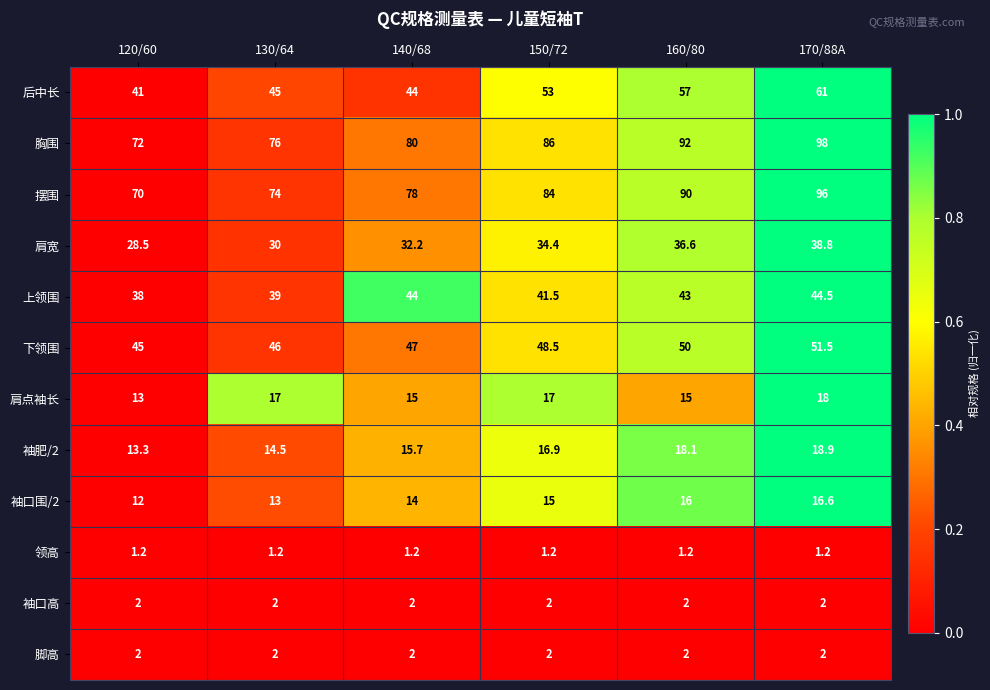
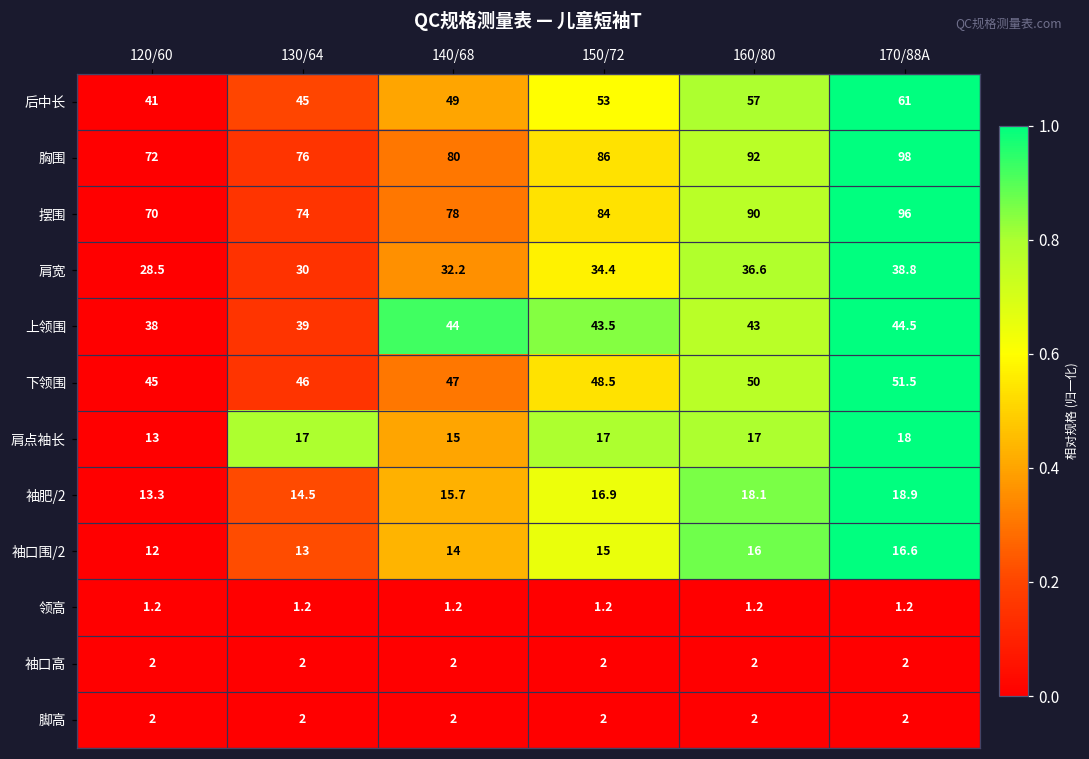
  {
    "后中长": {
      "120/60": 41,
      "130/64": 45,
-     "140/68": 44,
+     "140/68": 49,
      "150/72": 53,
      "160/80": 57,
      "170/88A": 61
    },
    "胸围": {
      "120/60": 72,
      "130/64": 76,
      "140/68": 80,
      "150/72": 86,
      "160/80": 92,
      "170/88A": 98
    },
    "摆围": {
      "120/60": 70,
      "130/64": 74,
      "140/68": 78,
      "150/72": 84,
      "160/80": 90,
      "170/88A": 96
    },
    "肩宽": {
      "120/60": 28.5,
      "130/64": 30,
      "140/68": 32.2,
      "150/72": 34.4,
      "160/80": 36.6,
      "170/88A": 38.8
    },
    "上领围": {
      "120/60": 38,
      "130/64": 39,
      "140/68": 44,
-     "150/72": 41.5,
+     "150/72": 43.5,
      "160/80": 43,
      "170/88A": 44.5
    },
    "下领围": {
      "120/60": 45,
      "130/64": 46,
      "140/68": 47,
      "150/72": 48.5,
      "160/80": 50,
      "170/88A": 51.5
    },
    "肩点袖长": {
      "120/60": 13,
      "130/64": 17,
      "140/68": 15,
      "150/72": 17,
-     "160/80": 15,
+     "160/80": 17,
      "170/88A": 18
    },
    "袖肥/2": {
      "120/60": 13.3,
      "130/64": 14.5,
      "140/68": 15.7,
      "150/72": 16.9,
      "160/80": 18.1,
      "170/88A": 18.9
    },
    "袖口围/2": {
      "120/60": 12,
      "130/64": 13,
      "140/68": 14,
      "150/72": 15,
      "160/80": 16,
      "170/88A": 16.6
    },
    "领高": {
      "120/60": 1.2,
      "130/64": 1.2,
      "140/68": 1.2,
      "150/72": 1.2,
      "160/80": 1.2,
      "170/88A": 1.2
    },
    "袖口高": {
      "120/60": 2,
      "130/64": 2,
      "140/68": 2,
      "150/72": 2,
      "160/80": 2,
      "170/88A": 2
    },
    "脚高": {
      "120/60": 2,
      "130/64": 2,
      "140/68": 2,
      "150/72": 2,
      "160/80": 2,
      "170/88A": 2
    }
  }
